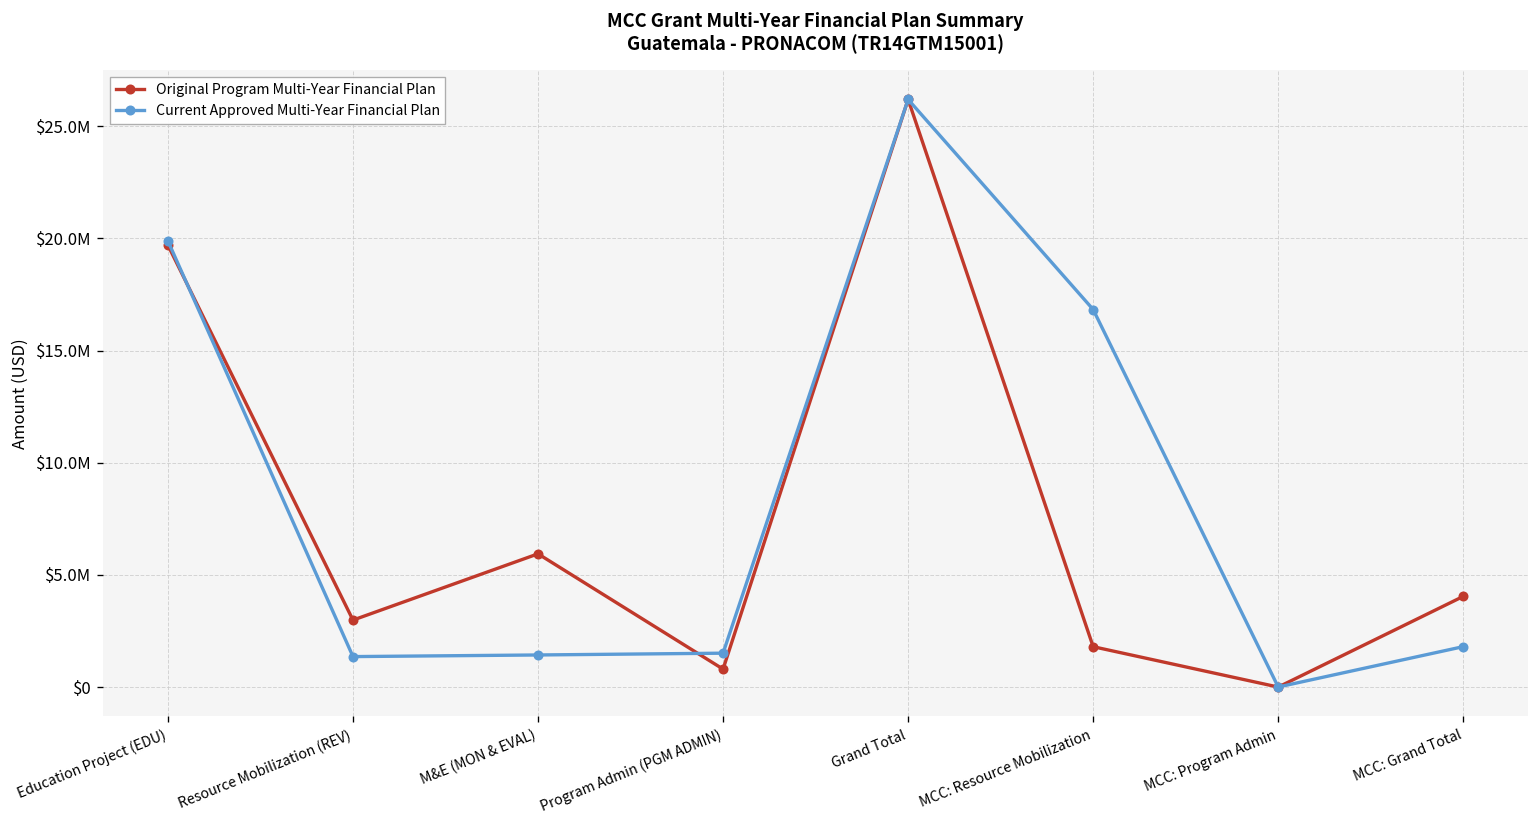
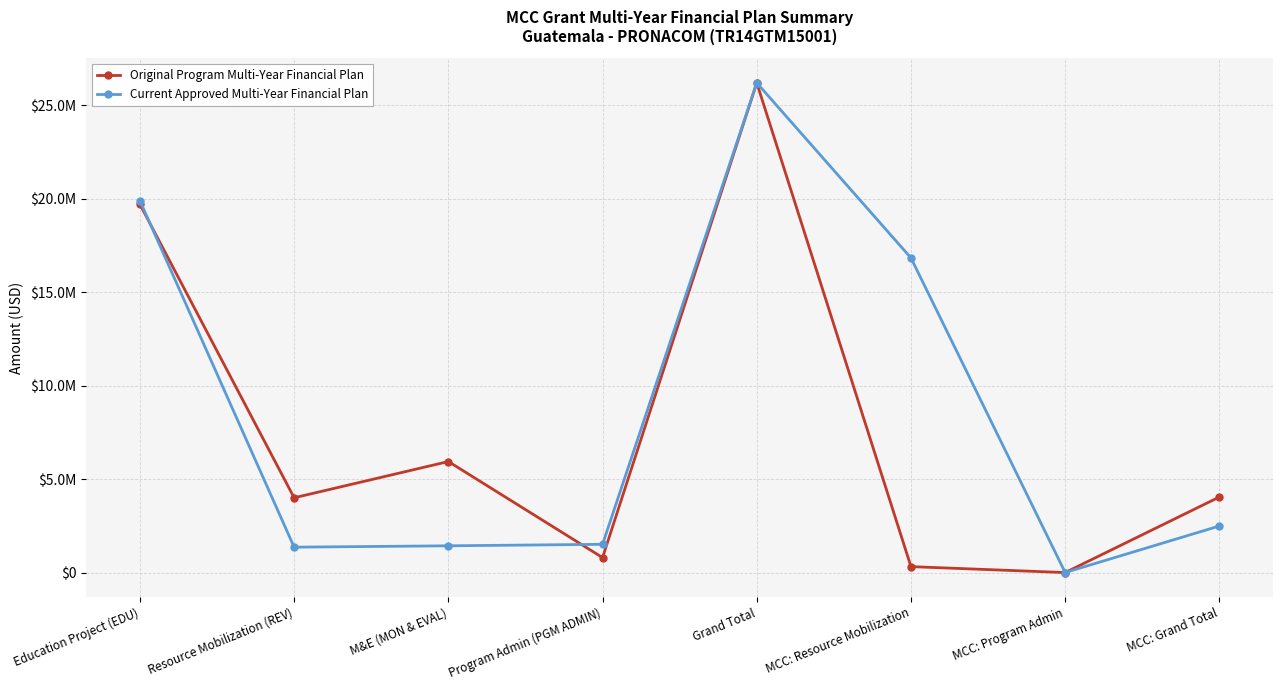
  {
    "Original Program Multi-Year Financial Plan": {
      "Education Project (EDU)": "$19700000",
-     "Resource Mobilization (REV)": "$3000000",
+     "Resource Mobilization (REV)": "$4000000",
      "M&E (MON & EVAL)": "$5900000",
      "Program Admin (PGM ADMIN)": "$800000",
-     "MCC: Resource Mobilization": "$1800000",
+     "MCC: Resource Mobilization": "$300000",
      "MCC: Grand Total": "$4000000"
    },
    "Current Approved Multi-Year Financial Plan": {
      "Education Project (EDU)": "$19900000",
      "Resource Mobilization (REV)": "$1400000",
      "M&E (MON & EVAL)": "$1400000",
      "Program Admin (PGM ADMIN)": "$1500000",
      "MCC: Resource Mobilization": "$16800000",
-     "MCC: Grand Total": "$1800000"
+     "MCC: Grand Total": "$2500000"
    }
  }
